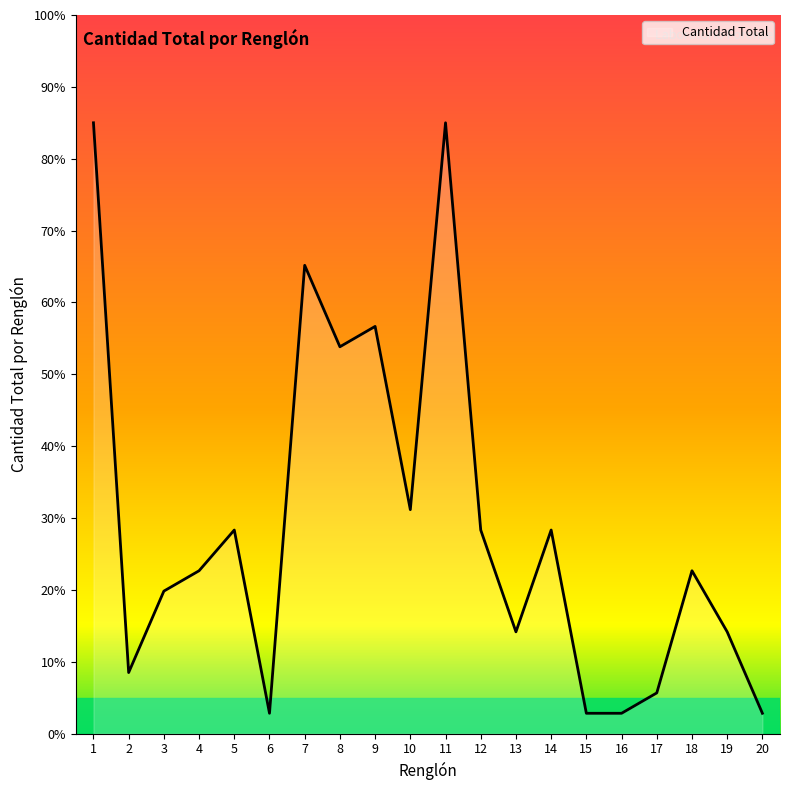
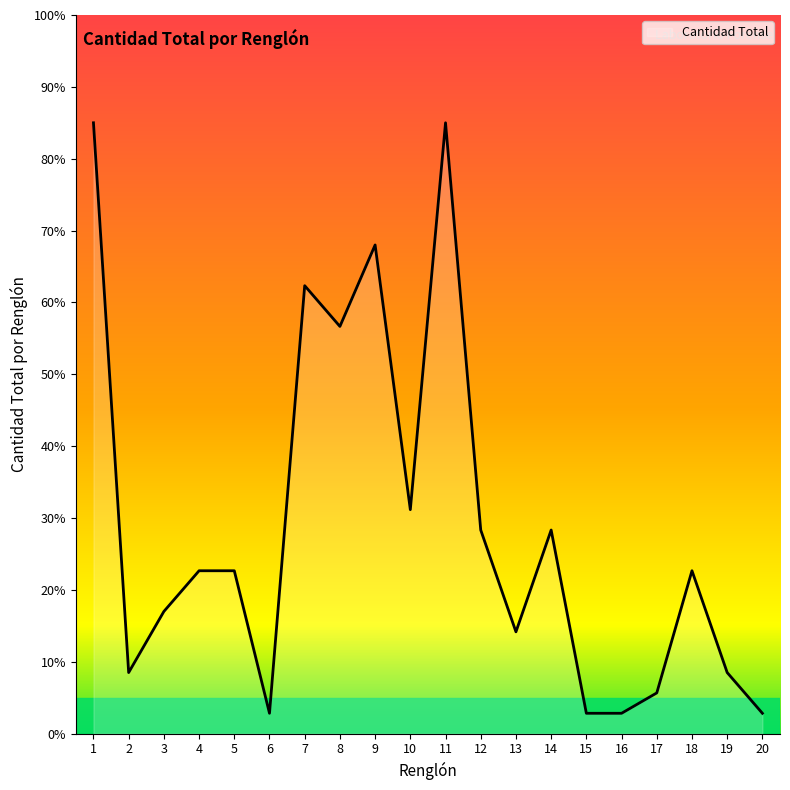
  {
    "1": "85%",
    "2": "9%",
-   "3": "20%",
+   "3": "17%",
    "4": "23%",
-   "5": "28%",
-   "7": "65%",
-   "8": "54%",
-   "9": "57%",
+   "5": "23%",
+   "7": "62%",
+   "8": "57%",
+   "9": "68%",
    "10": "31%",
    "11": "85%",
    "12": "28%",
    "13": "14%",
    "14": "28%",
    "17": "6%",
    "18": "23%",
-   "19": "14%"
+   "19": "9%"
  }
